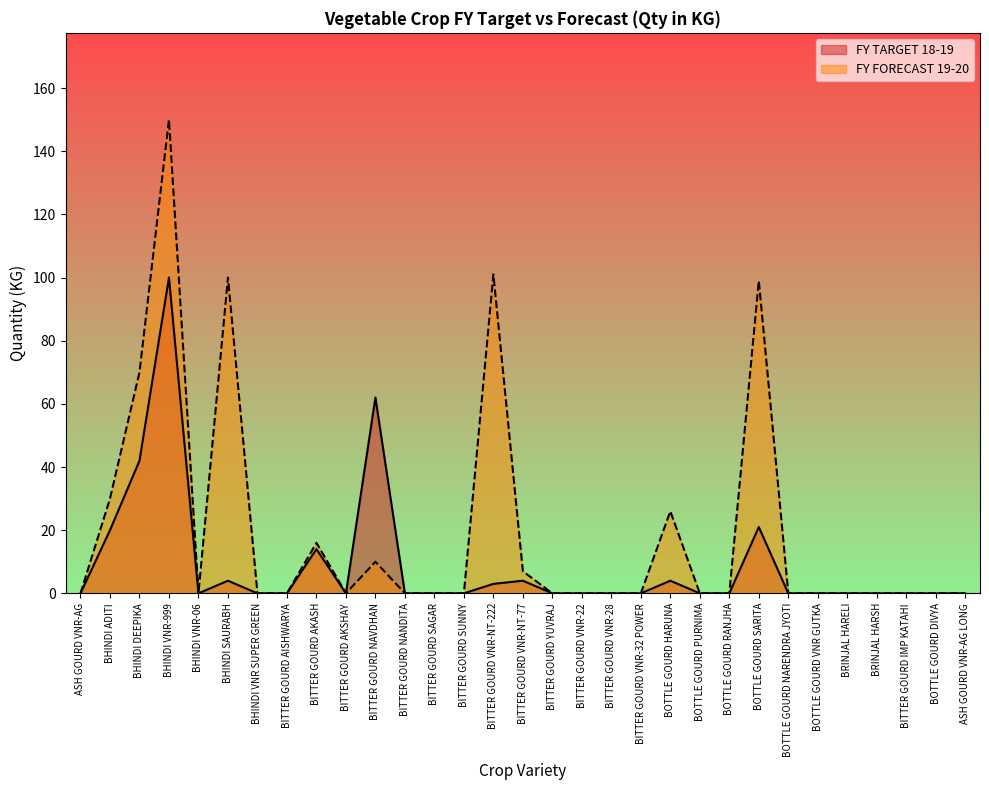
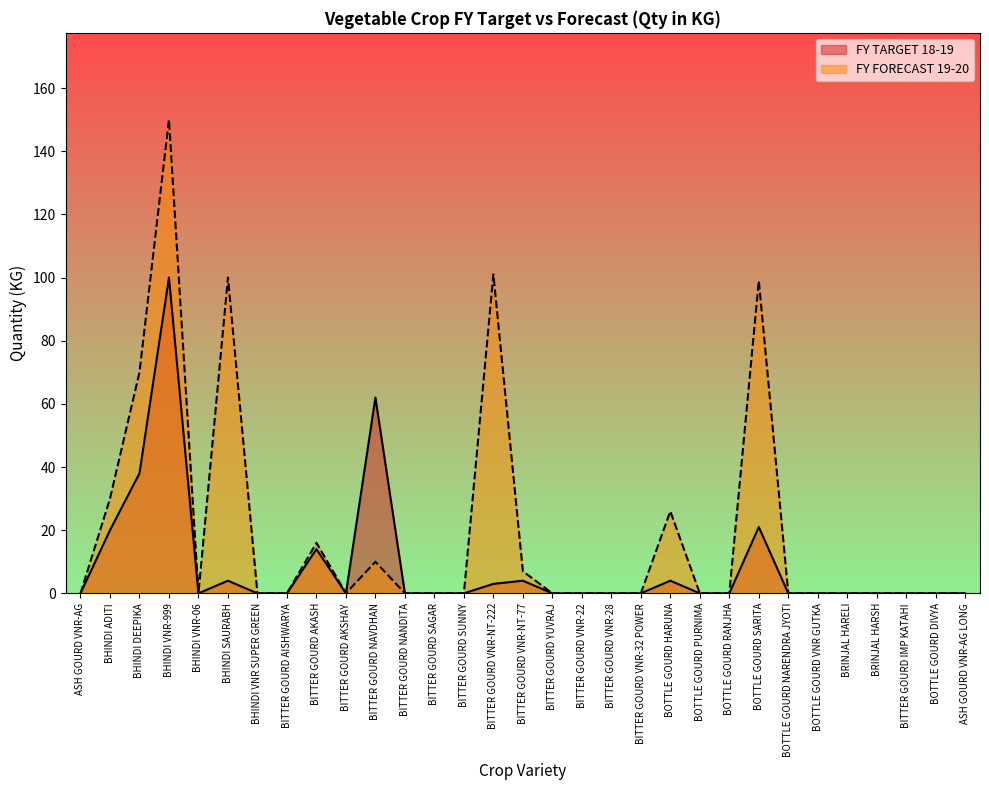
  {
    "FY TARGET 18-19": {
      "BHINDI ADITI": 20,
-     "BHINDI DEEPIKA": 42,
+     "BHINDI DEEPIKA": 38,
      "BHINDI VNR-999": 100,
      "BHINDI SAURABH": 4,
      "BITTER GOURD AKASH": 14,
      "BITTER GOURD NAVDHAN": 62,
      "BITTER GOURD VNR-NT-222": 3,
      "BITTER GOURD VNR-NT-77": 4,
      "BOTTLE GOURD HARUNA": 4,
      "BOTTLE GOURD SARITA": 21
    },
    "FY FORECAST 19-20": {
      "BHINDI ADITI": 30,
      "BHINDI DEEPIKA": 70,
      "BHINDI VNR-999": 150,
      "BHINDI SAURABH": 100,
      "BITTER GOURD AKASH": 16,
      "BITTER GOURD NAVDHAN": 10,
      "BITTER GOURD VNR-NT-222": 101,
      "BITTER GOURD VNR-NT-77": 7,
      "BOTTLE GOURD HARUNA": 26,
      "BOTTLE GOURD SARITA": 99
    }
  }
